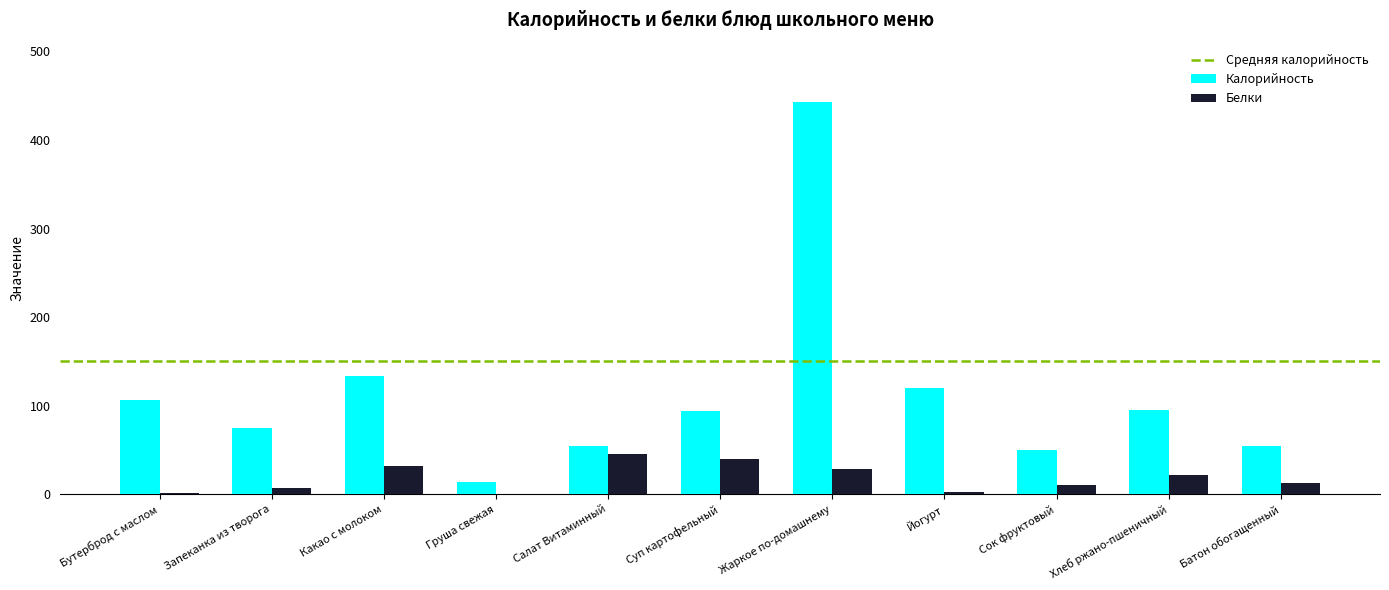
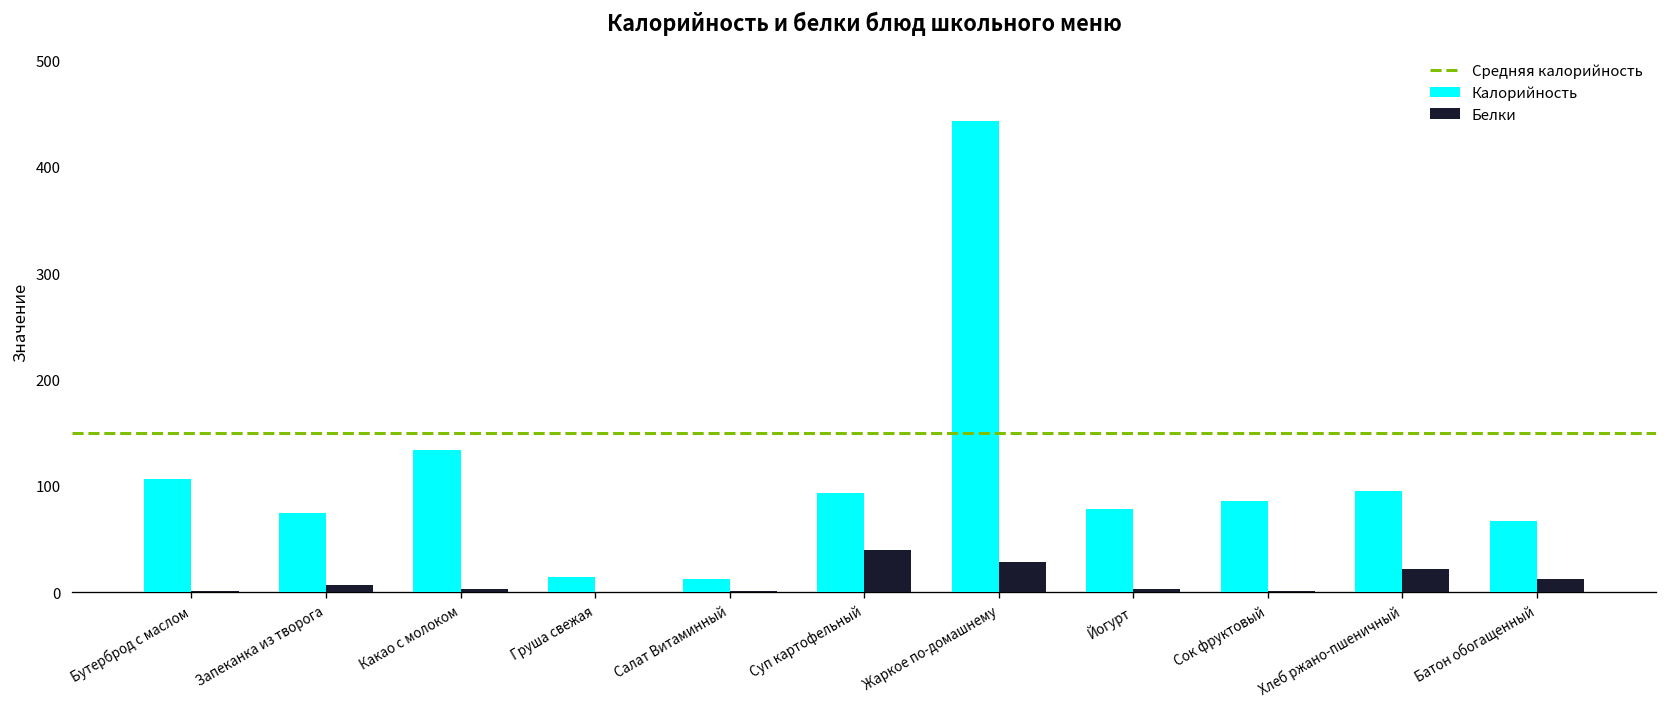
  {
    "Калорийность": {
      "Бутерброд с маслом": 110,
      "Запеканка из творога": 70,
      "Какао с молоком": 130,
      "Груша свежая": 10,
-     "Салат Витаминный": 50,
+     "Салат Витаминный": 10,
      "Суп картофельный": 90,
      "Жаркое по-домашнему": 440,
-     "Йогурт": 120,
-     "Сок фруктовый": 50,
+     "Йогурт": 80,
+     "Сок фруктовый": 90,
      "Хлеб ржано-пшеничный": 100,
-     "Батон обогащенный": 50
+     "Батон обогащенный": 70
    },
    "Белки": {
      "Запеканка из творога": 10,
-     "Какао с молоком": 30,
-     "Салат Витаминный": 50,
+     "Какао с молоком": 0,
+     "Салат Витаминный": 0,
      "Суп картофельный": 40,
      "Жаркое по-домашнему": 30,
-     "Сок фруктовый": 10,
+     "Сок фруктовый": 0,
      "Хлеб ржано-пшеничный": 20,
      "Батон обогащенный": 10
    }
  }
